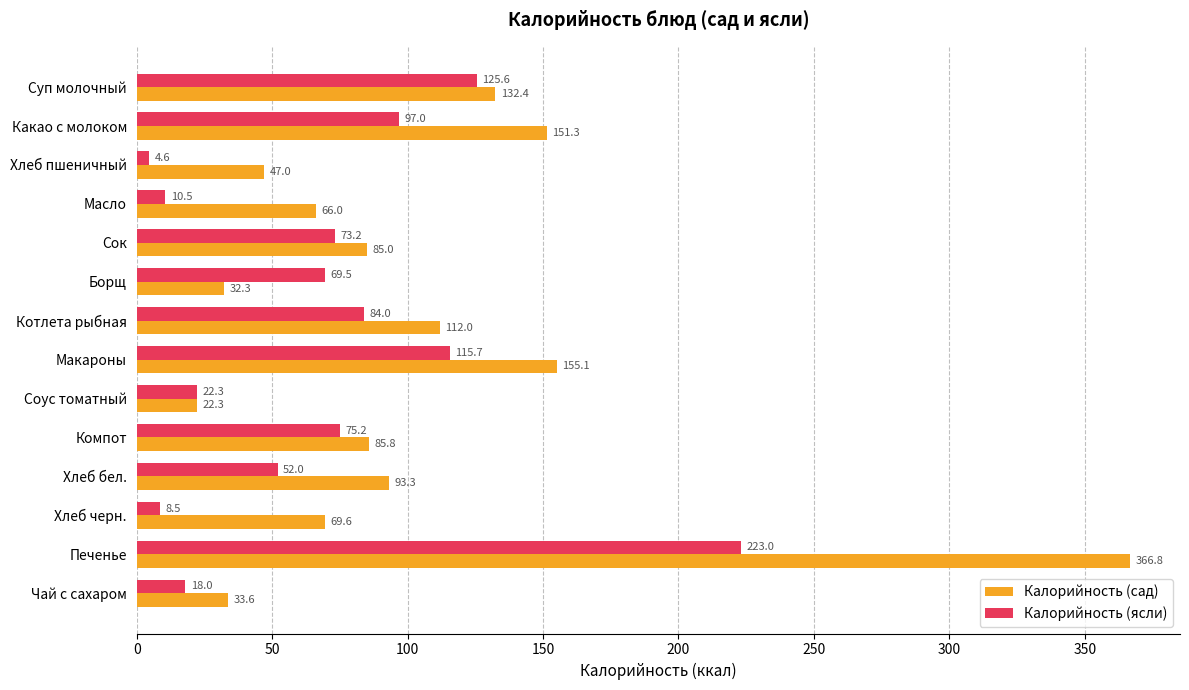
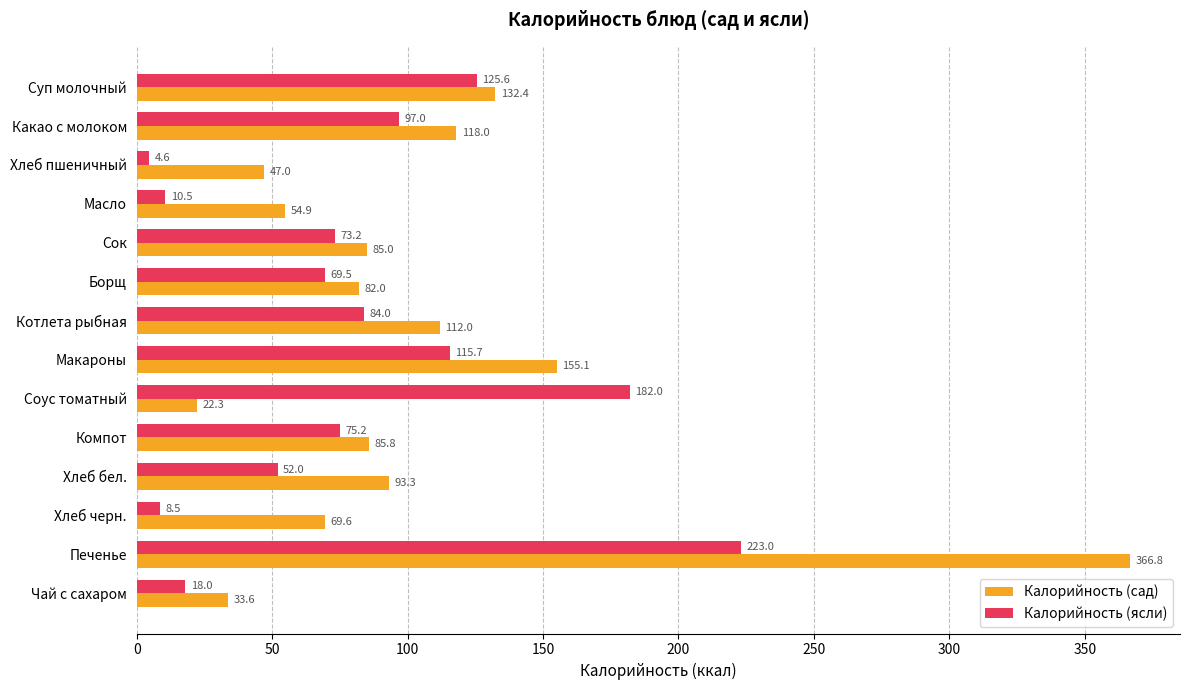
  {
    "Калорийность (сад)": {
      "Суп молочный": 132.4,
-     "Какао с молоком": 151.3,
+     "Какао с молоком": 118.0,
      "Хлеб пшеничный": 47.0,
-     "Масло": 66.0,
+     "Масло": 54.9,
      "Сок": 85.0,
-     "Борщ": 32.3,
+     "Борщ": 82.0,
      "Котлета рыбная": 112.0,
      "Макароны": 155.1,
      "Соус томатный": 22.3,
      "Компот": 85.8,
      "Хлеб бел.": 93.3,
      "Хлеб черн.": 69.6,
      "Печенье": 366.8,
      "Чай с сахаром": 33.6
    },
    "Калорийность (ясли)": {
      "Суп молочный": 125.6,
      "Какао с молоком": 97.0,
      "Хлеб пшеничный": 4.6,
      "Масло": 10.5,
      "Сок": 73.2,
      "Борщ": 69.5,
      "Котлета рыбная": 84.0,
      "Макароны": 115.7,
-     "Соус томатный": 22.3,
+     "Соус томатный": 182.0,
      "Компот": 75.2,
      "Хлеб бел.": 52.0,
      "Хлеб черн.": 8.5,
      "Печенье": 223.0,
      "Чай с сахаром": 18.0
    }
  }
